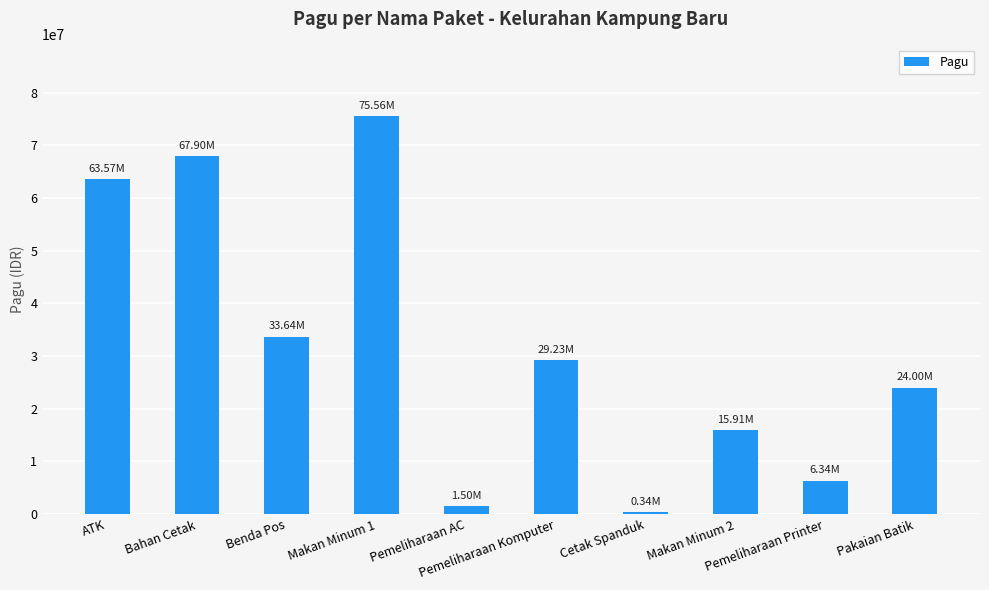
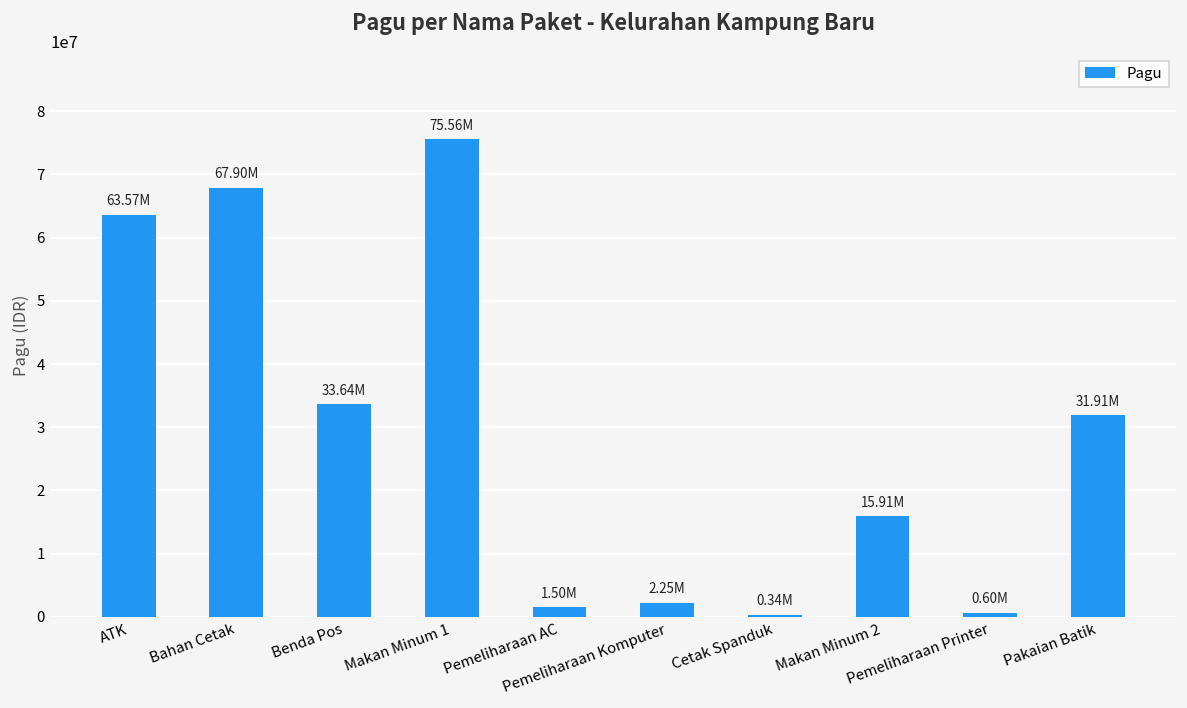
  {
    "ATK": "63.57M",
    "Bahan Cetak": "67.90M",
    "Benda Pos": "33.64M",
    "Makan Minum 1": "75.56M",
    "Pemeliharaan AC": "1.50M",
-   "Pemeliharaan Komputer": "29.23M",
+   "Pemeliharaan Komputer": "2.25M",
    "Cetak Spanduk": "0.34M",
    "Makan Minum 2": "15.91M",
-   "Pemeliharaan Printer": "6.34M",
-   "Pakaian Batik": "24.00M"
+   "Pemeliharaan Printer": "0.60M",
+   "Pakaian Batik": "31.91M"
  }
